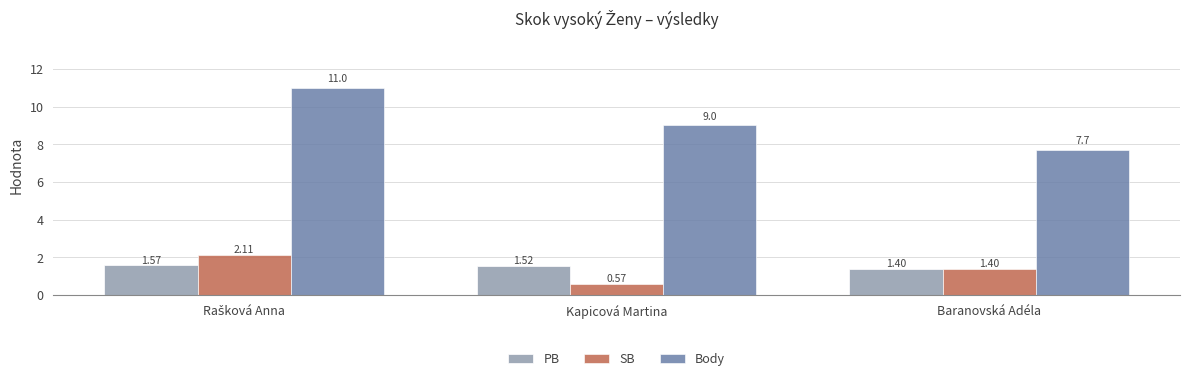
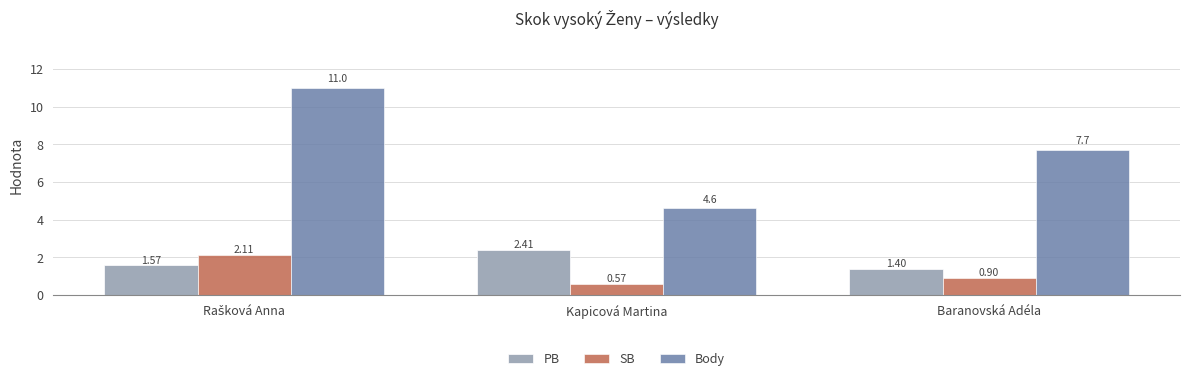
  {
    "PB": {
      "Rašková Anna": 1.57,
-     "Kapicová Martina": 1.52,
+     "Kapicová Martina": 2.41,
      "Baranovská Adéla": 1.40
    },
    "SB": {
      "Rašková Anna": 2.11,
      "Kapicová Martina": 0.57,
-     "Baranovská Adéla": 1.40
+     "Baranovská Adéla": 0.90
    },
    "Body": {
      "Rašková Anna": 11.0,
-     "Kapicová Martina": 9.0,
+     "Kapicová Martina": 4.6,
      "Baranovská Adéla": 7.7
    }
  }
